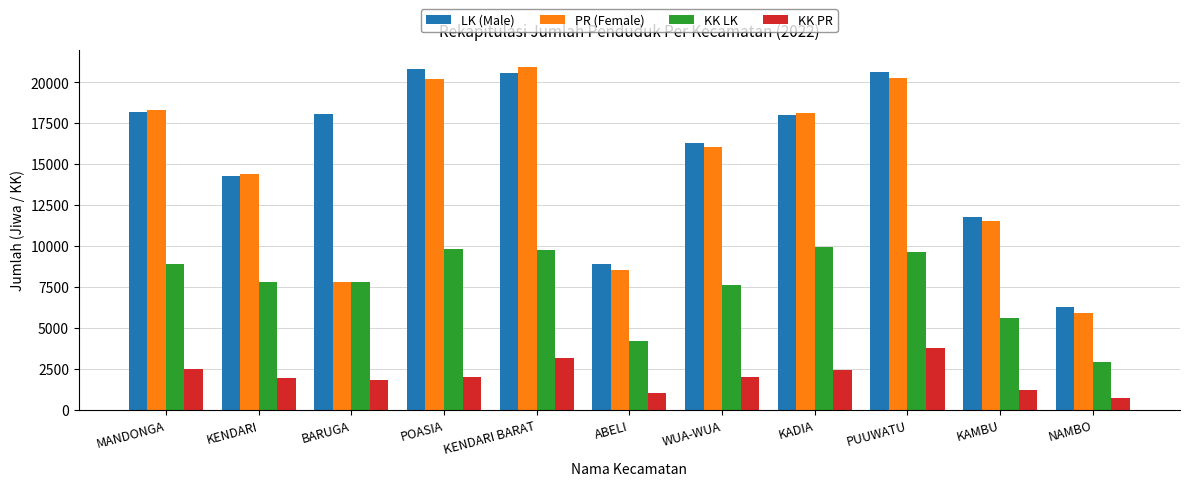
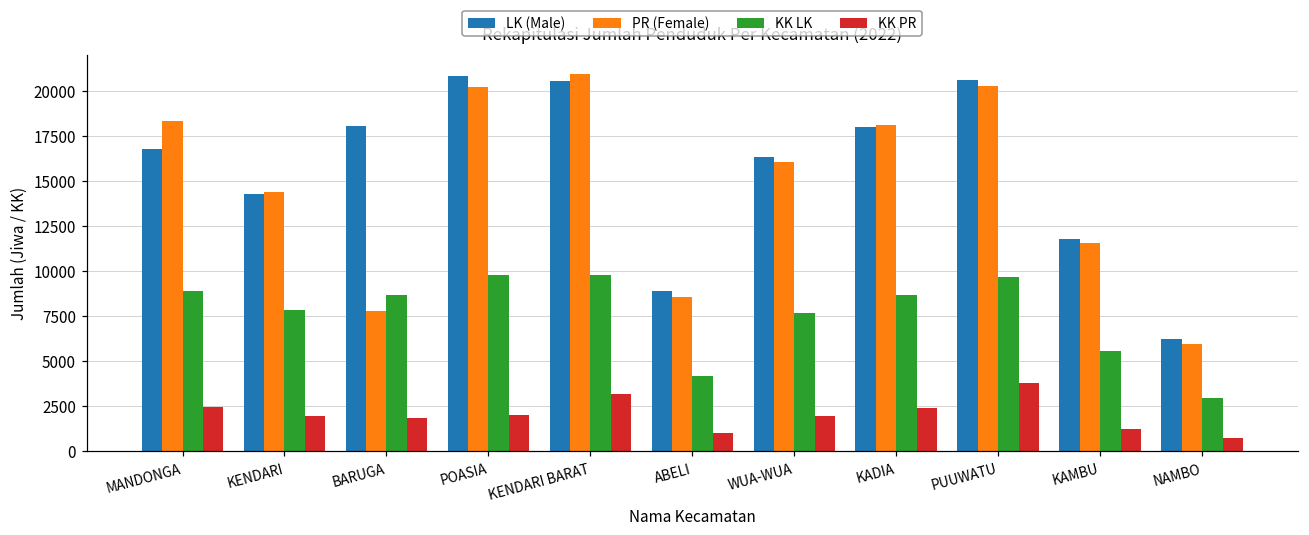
  {
    "LK (Male)": {
-     "MANDONGA": 18200,
+     "MANDONGA": 16800,
      "KENDARI": 14300,
      "BARUGA": 18000,
      "POASIA": 20800,
      "KENDARI BARAT": 20600,
      "ABELI": 8900,
      "WUA-WUA": 16300,
      "KADIA": 18000,
      "PUUWATU": 20600,
      "KAMBU": 11800,
      "NAMBO": 6300
    },
    "PR (Female)": {
      "MANDONGA": 18300,
      "KENDARI": 14400,
      "BARUGA": 7800,
      "POASIA": 20200,
      "KENDARI BARAT": 20900,
      "ABELI": 8600,
      "WUA-WUA": 16100,
      "KADIA": 18100,
      "PUUWATU": 20300,
      "KAMBU": 11500,
      "NAMBO": 5900
    },
    "KK LK": {
      "MANDONGA": 8900,
      "KENDARI": 7800,
-     "BARUGA": 7800,
+     "BARUGA": 8700,
      "POASIA": 9800,
      "KENDARI BARAT": 9800,
      "ABELI": 4200,
      "WUA-WUA": 7600,
-     "KADIA": 9900,
+     "KADIA": 8700,
      "PUUWATU": 9700,
      "KAMBU": 5600,
      "NAMBO": 2900
    },
    "KK PR": {
      "MANDONGA": 2500,
      "KENDARI": 1900,
      "BARUGA": 1800,
      "POASIA": 2000,
      "KENDARI BARAT": 3200,
      "ABELI": 1000,
      "WUA-WUA": 2000,
      "KADIA": 2400,
      "PUUWATU": 3800,
      "KAMBU": 1200,
      "NAMBO": 700
    }
  }
